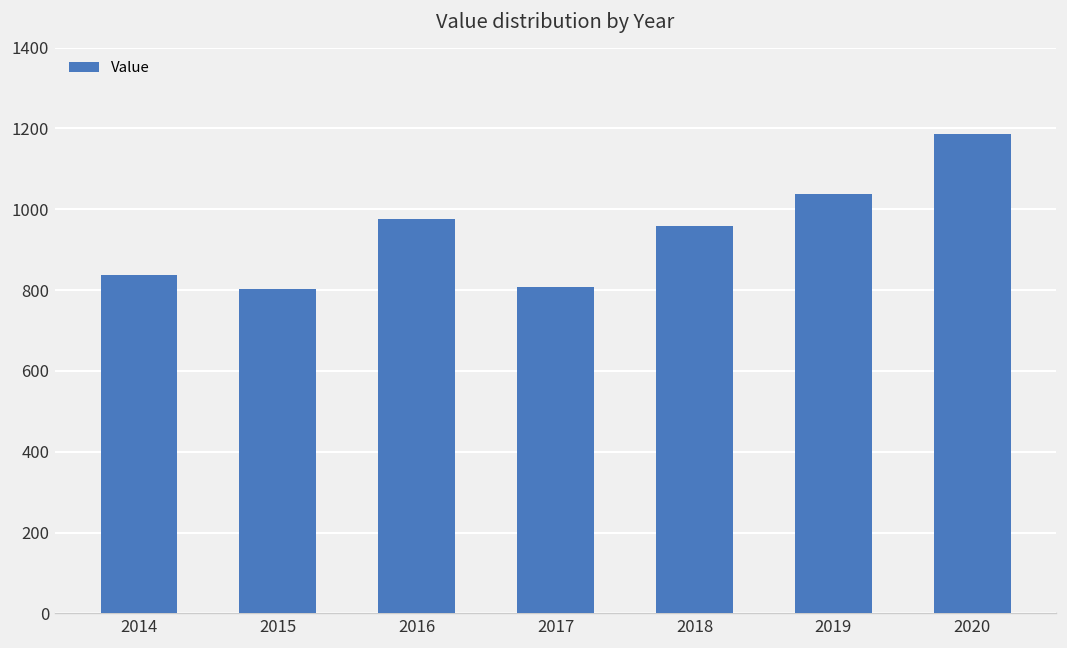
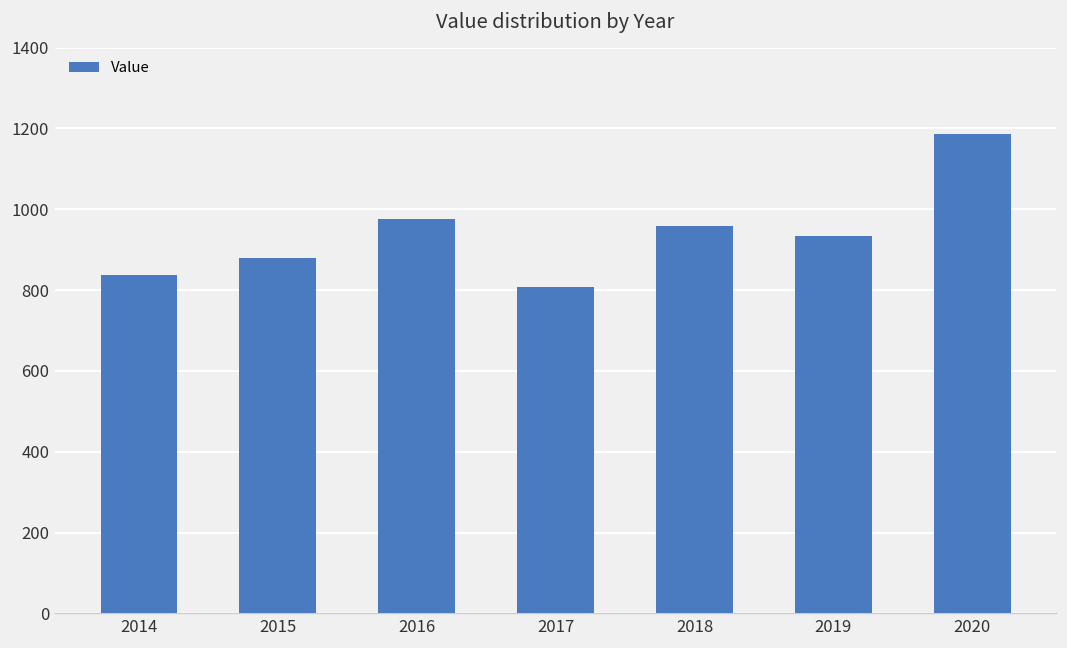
  {
    "2014": 840,
-   "2015": 800,
+   "2015": 880,
    "2016": 980,
    "2017": 810,
    "2018": 960,
-   "2019": 1040,
+   "2019": 930,
    "2020": 1190
  }
